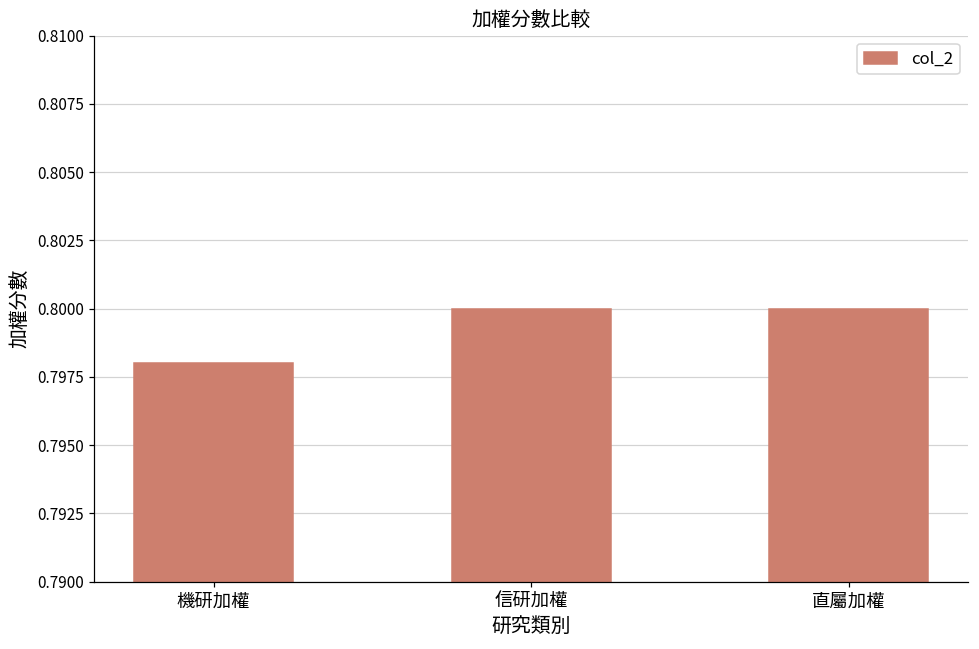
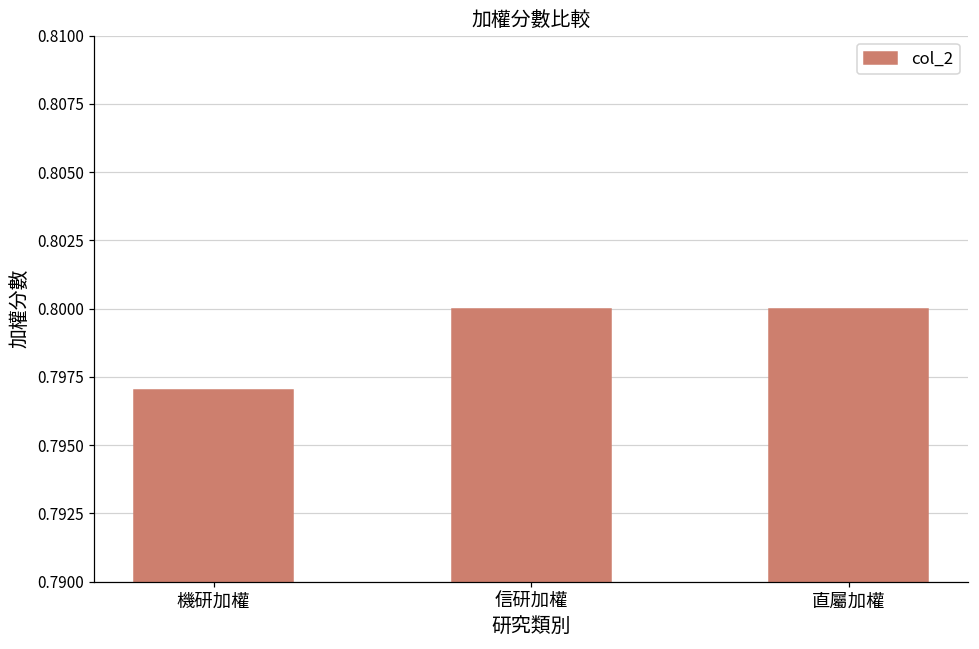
  {
-   "機研加權": 0.798,
+   "機研加權": 0.797,
    "信研加權": 0.800,
    "直屬加權": 0.800
  }
